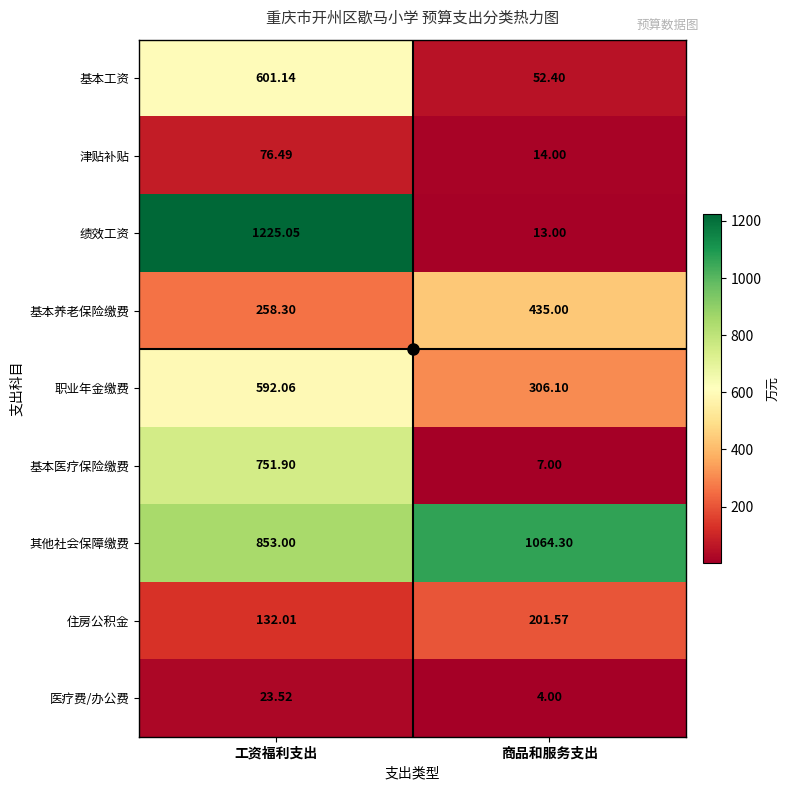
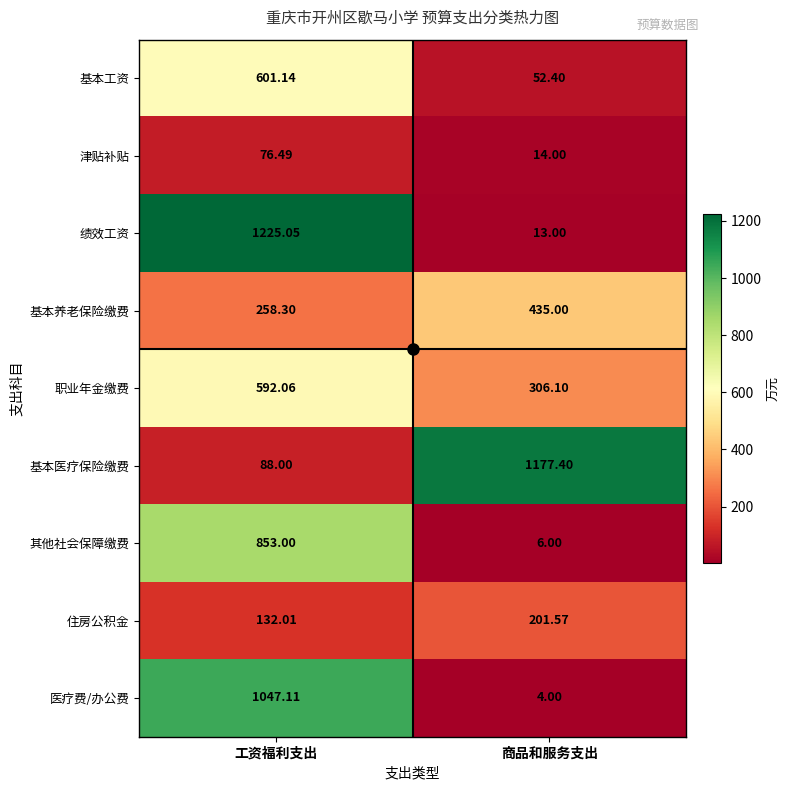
  {
    "基本工资": {
      "工资福利支出": 601.14,
      "商品和服务支出": 52.40
    },
    "津贴补贴": {
      "工资福利支出": 76.49,
      "商品和服务支出": 14.00
    },
    "绩效工资": {
      "工资福利支出": 1225.05,
      "商品和服务支出": 13.00
    },
    "基本养老保险缴费": {
      "工资福利支出": 258.30,
      "商品和服务支出": 435.00
    },
    "职业年金缴费": {
      "工资福利支出": 592.06,
      "商品和服务支出": 306.10
    },
    "基本医疗保险缴费": {
-     "工资福利支出": 751.90,
-     "商品和服务支出": 7.00
+     "工资福利支出": 88.00,
+     "商品和服务支出": 1177.40
    },
    "其他社会保障缴费": {
      "工资福利支出": 853.00,
-     "商品和服务支出": 1064.30
+     "商品和服务支出": 6.00
    },
    "住房公积金": {
      "工资福利支出": 132.01,
      "商品和服务支出": 201.57
    },
    "医疗费/办公费": {
-     "工资福利支出": 23.52,
+     "工资福利支出": 1047.11,
      "商品和服务支出": 4.00
    }
  }
